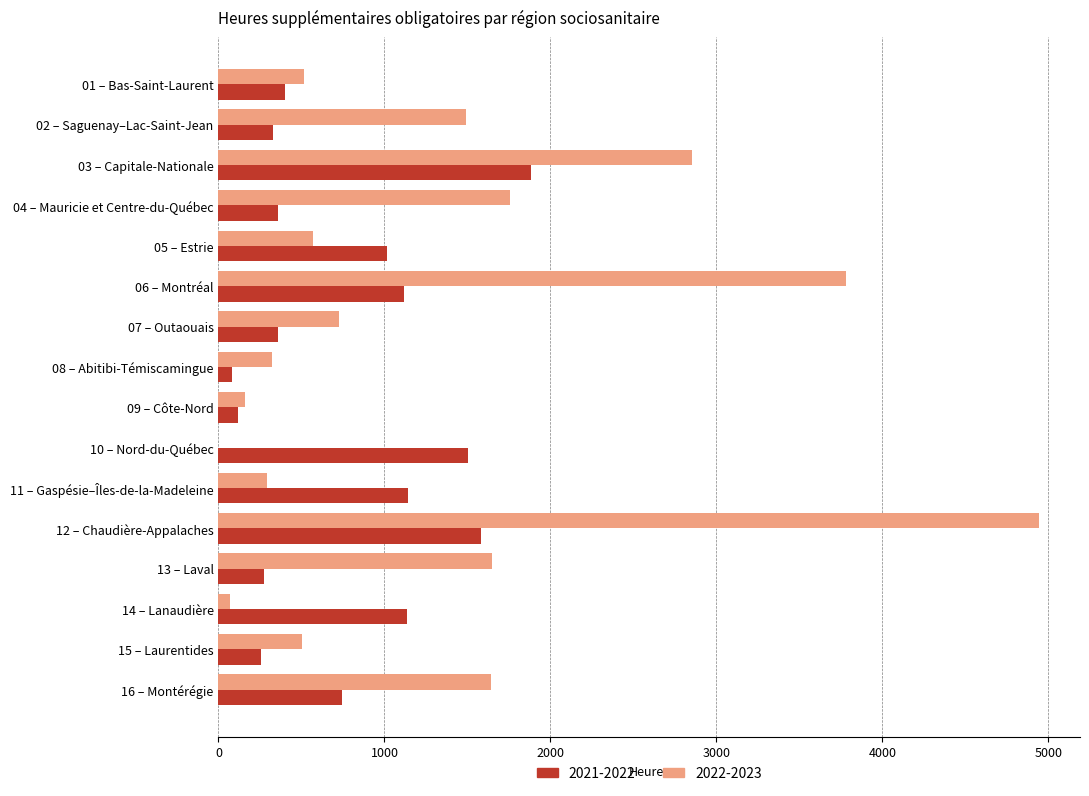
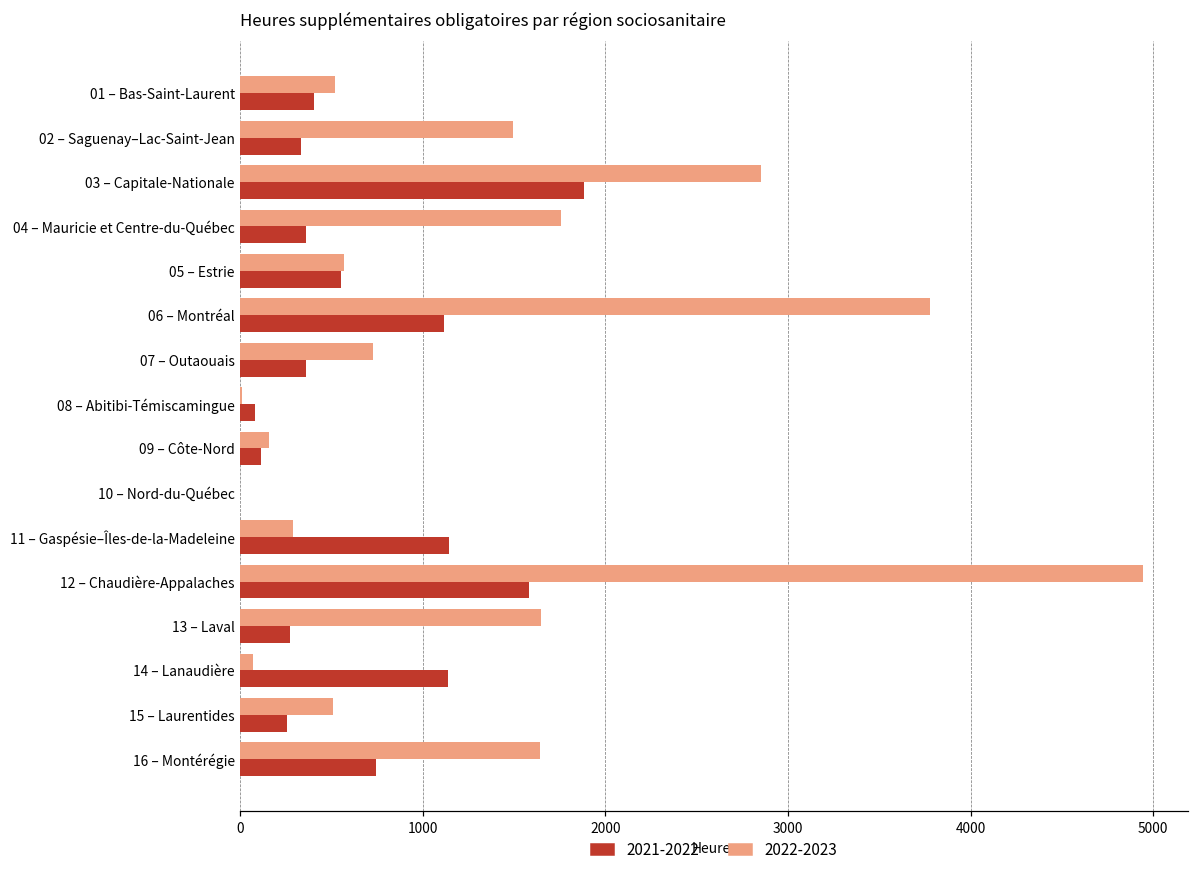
  {
    "2021-2022": {
      "01 – Bas-Saint-Laurent": 400,
      "02 – Saguenay–Lac-Saint-Jean": 330,
      "03 – Capitale-Nationale": 1880,
      "04 – Mauricie et Centre-du-Québec": 360,
-     "05 – Estrie": 1020,
+     "05 – Estrie": 550,
      "06 – Montréal": 1120,
      "07 – Outaouais": 360,
      "08 – Abitibi-Témiscamingue": 80,
      "09 – Côte-Nord": 120,
-     "10 – Nord-du-Québec": 1500,
+     "10 – Nord-du-Québec": 0,
      "11 – Gaspésie–Îles-de-la-Madeleine": 1140,
      "12 – Chaudière-Appalaches": 1580,
      "13 – Laval": 270,
      "14 – Lanaudière": 1140,
      "15 – Laurentides": 260,
      "16 – Montérégie": 750
    },
    "2022-2023": {
      "01 – Bas-Saint-Laurent": 520,
      "02 – Saguenay–Lac-Saint-Jean": 1490,
      "03 – Capitale-Nationale": 2850,
      "04 – Mauricie et Centre-du-Québec": 1760,
      "05 – Estrie": 570,
      "06 – Montréal": 3780,
      "07 – Outaouais": 720,
-     "08 – Abitibi-Témiscamingue": 320,
+     "08 – Abitibi-Témiscamingue": 10,
      "09 – Côte-Nord": 160,
      "10 – Nord-du-Québec": 0,
      "11 – Gaspésie–Îles-de-la-Madeleine": 290,
      "12 – Chaudière-Appalaches": 4940,
      "13 – Laval": 1650,
      "14 – Lanaudière": 70,
      "15 – Laurentides": 510,
      "16 – Montérégie": 1640
    }
  }
